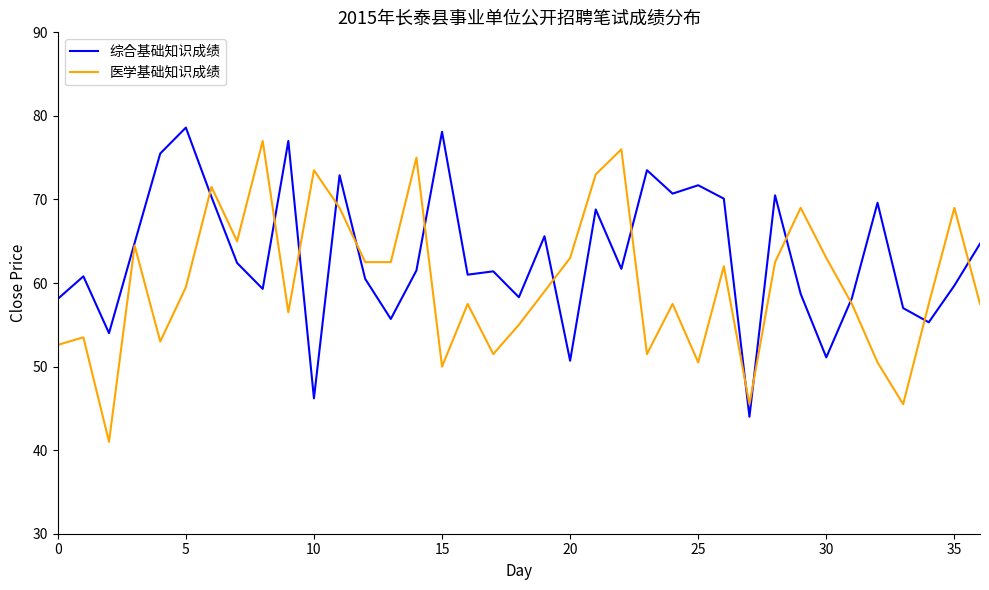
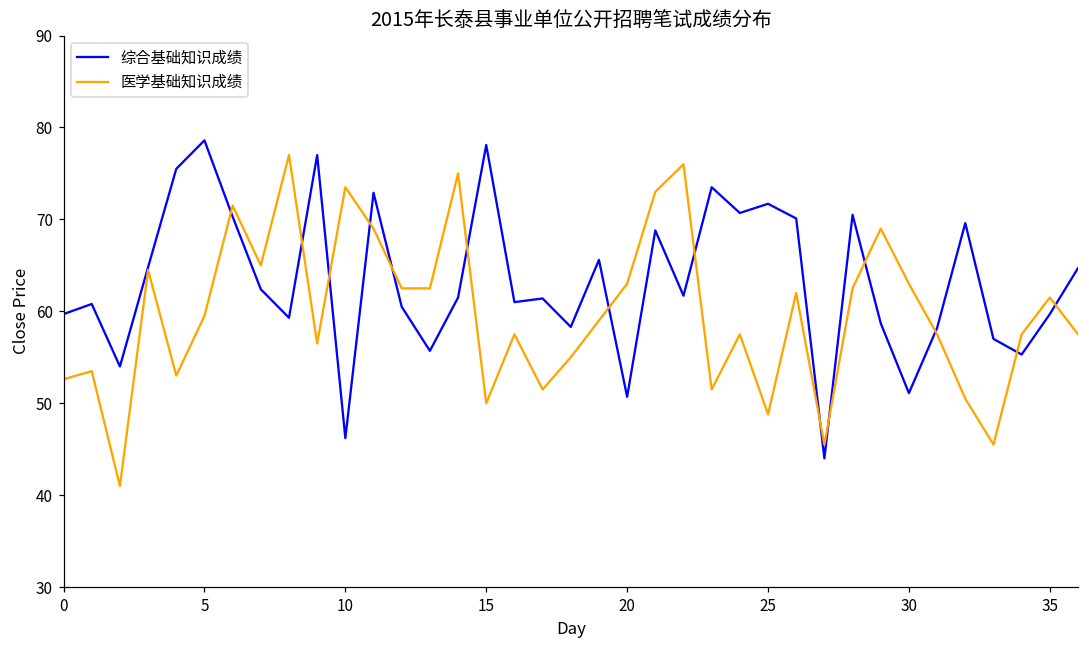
  {
    "综合基础知识成绩": {
-     "0": 58,
+     "0": 60,
      "5": 79,
      "10": 46,
      "15": 78,
      "20": 51,
      "25": 72,
      "30": 51,
      "35": 60
    },
    "医学基础知识成绩": {
      "0": 53,
      "5": 60,
      "10": 74,
      "15": 50,
      "20": 63,
-     "25": 51,
+     "25": 49,
      "30": 63,
-     "35": 69
+     "35": 62
    }
  }
